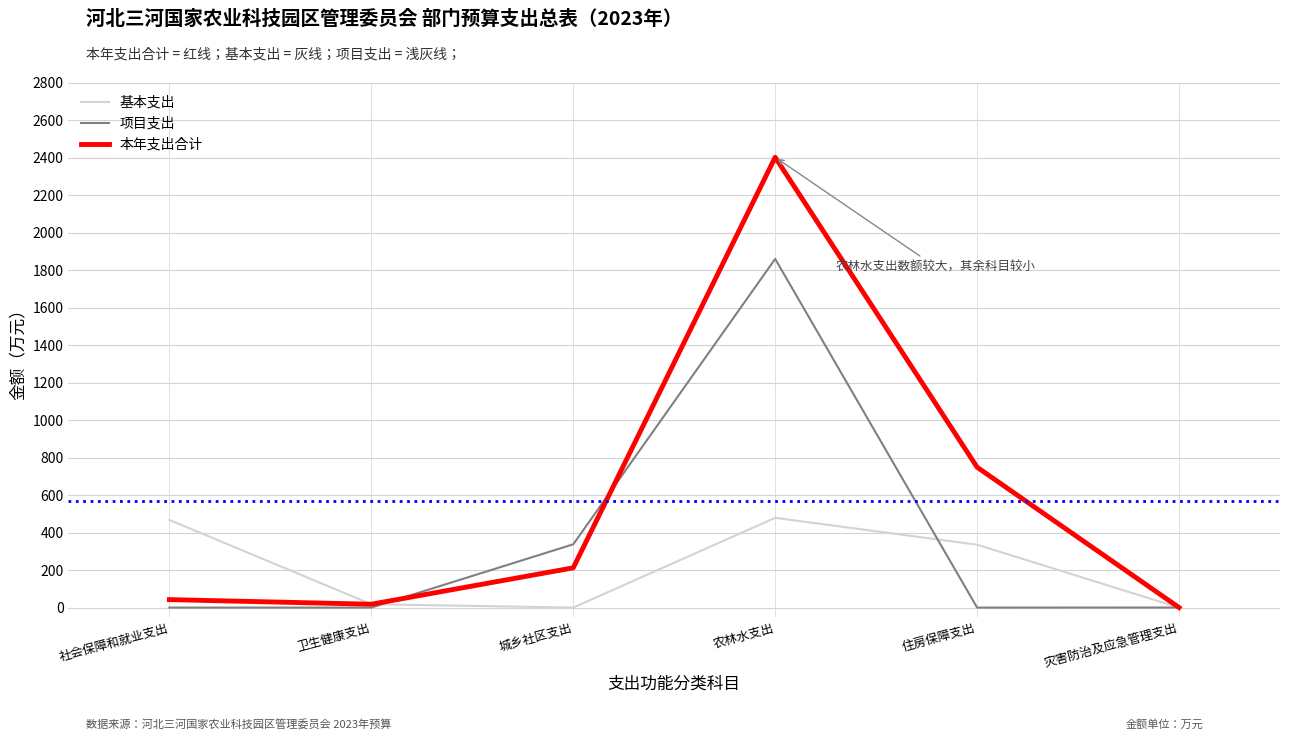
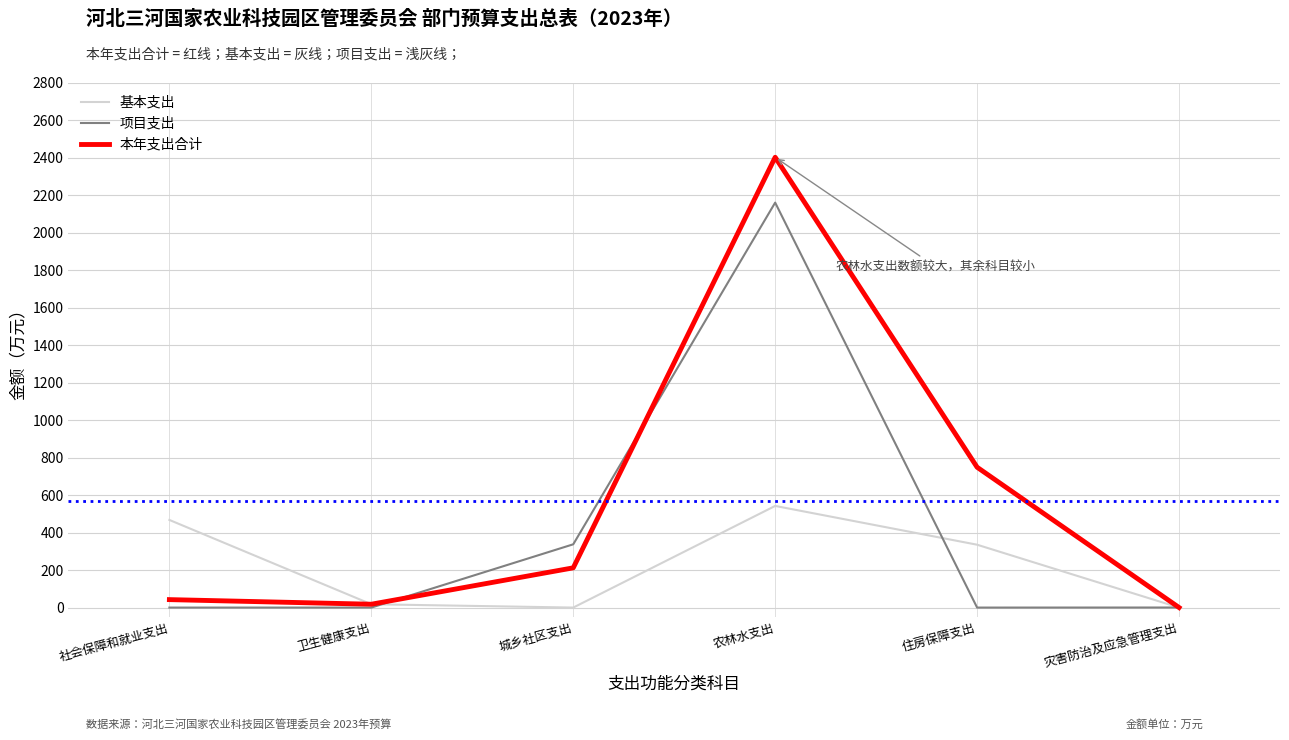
  {
    "基本支出": {
      "社会保障和就业支出": 470,
      "城乡社区支出": 0,
-     "农林水支出": 480,
+     "农林水支出": 540,
      "住房保障支出": 340
    },
    "项目支出": {
      "社会保障和就业支出": 0,
      "卫生健康支出": 0,
      "城乡社区支出": 340,
-     "农林水支出": 1860,
+     "农林水支出": 2160,
      "住房保障支出": 0
    },
    "本年支出合计": {
      "社会保障和就业支出": 40,
      "城乡社区支出": 210,
      "农林水支出": 2400,
      "住房保障支出": 750
    }
  }
